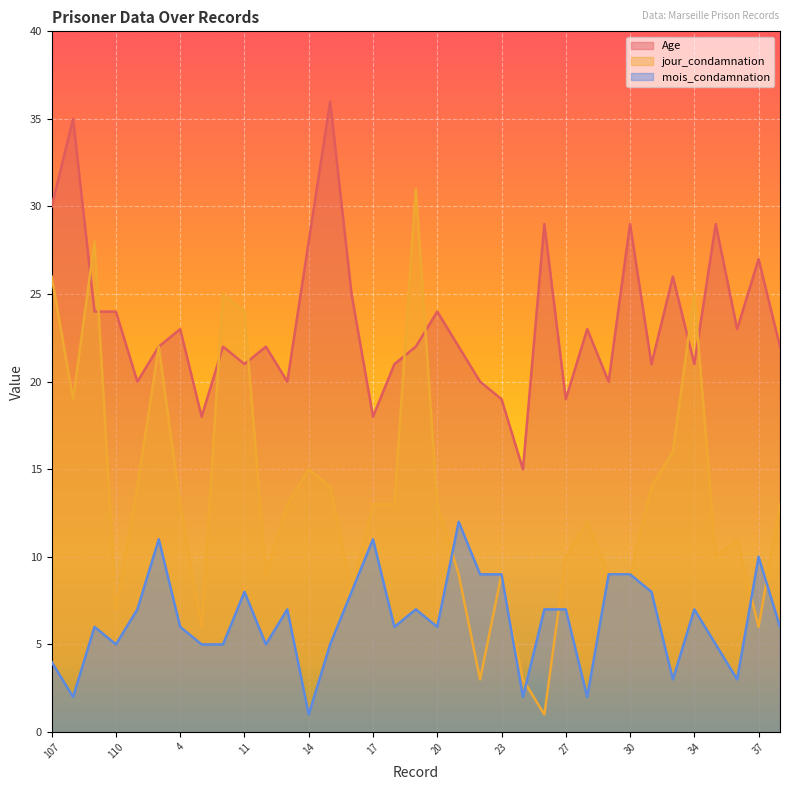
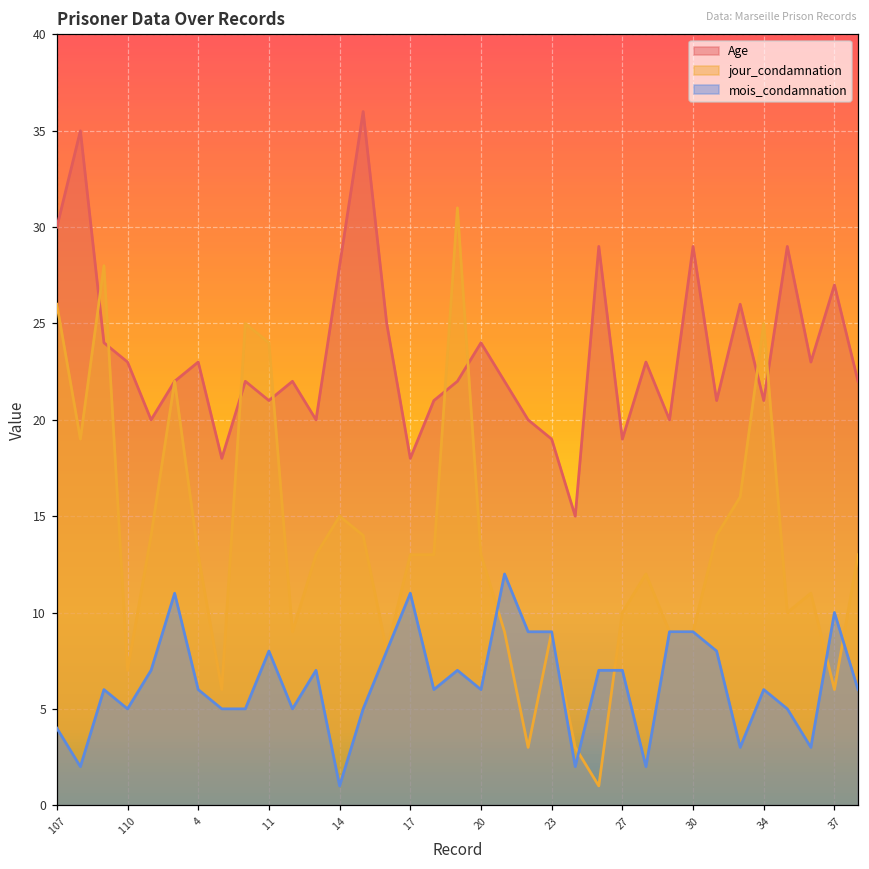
  {
    "Age": {
      "107": 30,
-     "110": 24,
+     "110": 23,
      "4": 23,
      "11": 21,
      "14": 28,
      "17": 18,
      "20": 24,
      "23": 19,
      "27": 19,
      "30": 29,
      "34": 21,
      "37": 27
    },
    "jour_condamnation": {
      "107": 26,
      "110": 7,
      "4": 13,
      "11": 24,
      "14": 15,
      "17": 13,
      "20": 13,
      "27": 10,
      "34": 25,
      "37": 6
    },
    "mois_condamnation": {
      "107": 4,
      "110": 5,
      "4": 6,
      "11": 8,
      "14": 1,
      "17": 11,
      "20": 6,
      "27": 7,
-     "34": 7,
+     "34": 6,
      "37": 10
    }
  }
